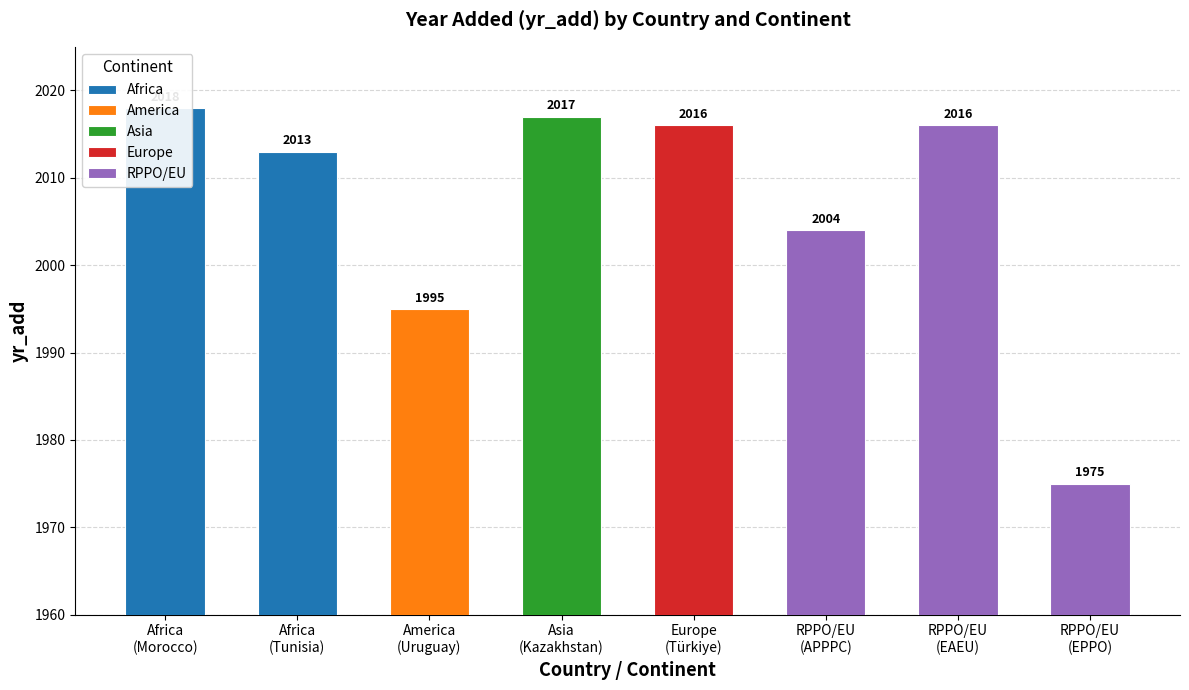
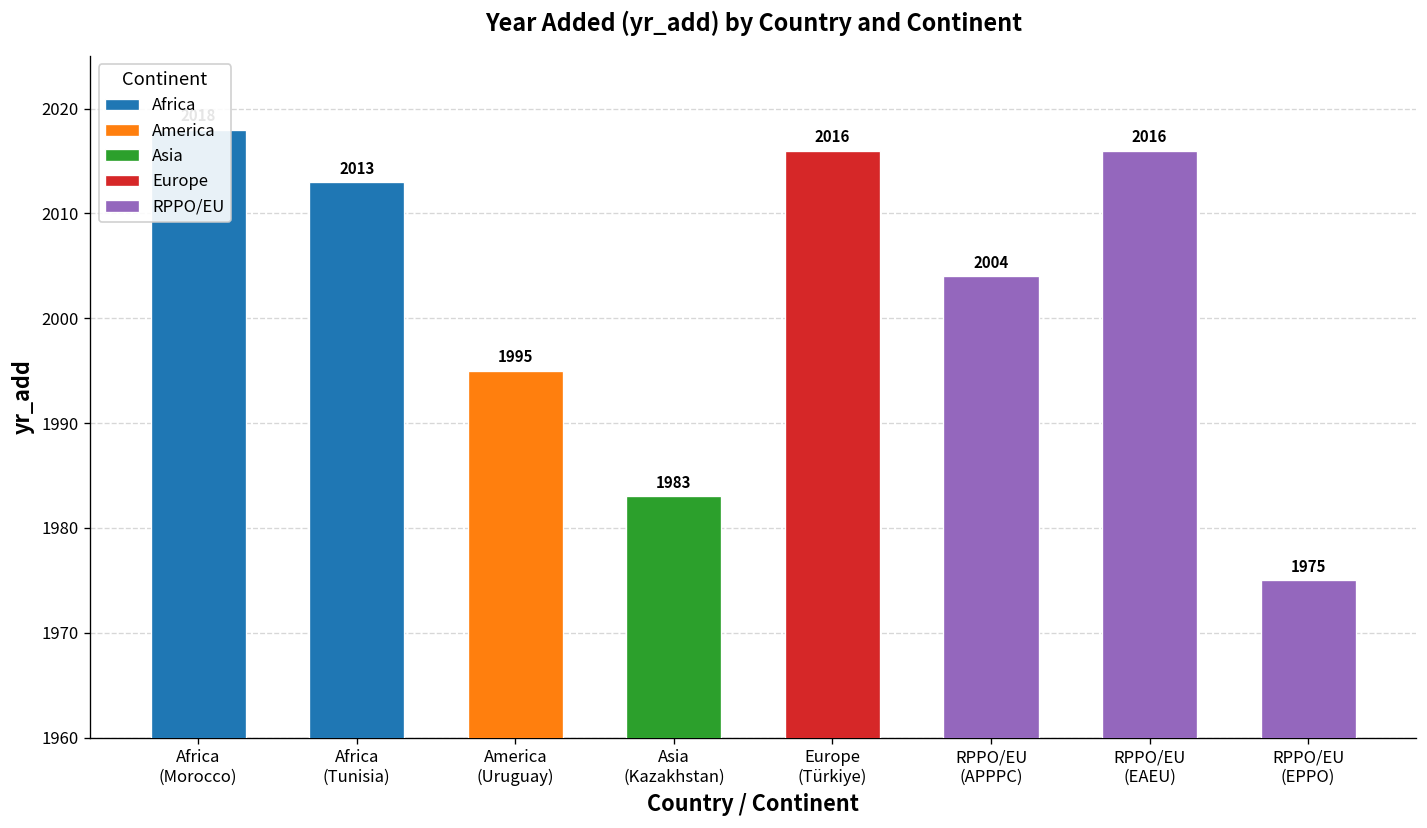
  {
    "Africa (Tunisia)": 2013,
    "America (Uruguay)": 1995,
-   "Asia (Kazakhstan)": 2017,
+   "Asia (Kazakhstan)": 1983,
    "Europe (Türkiye)": 2016,
    "RPPO/EU (APPPC)": 2004,
    "RPPO/EU (EAEU)": 2016,
    "RPPO/EU (EPPO)": 1975
  }
